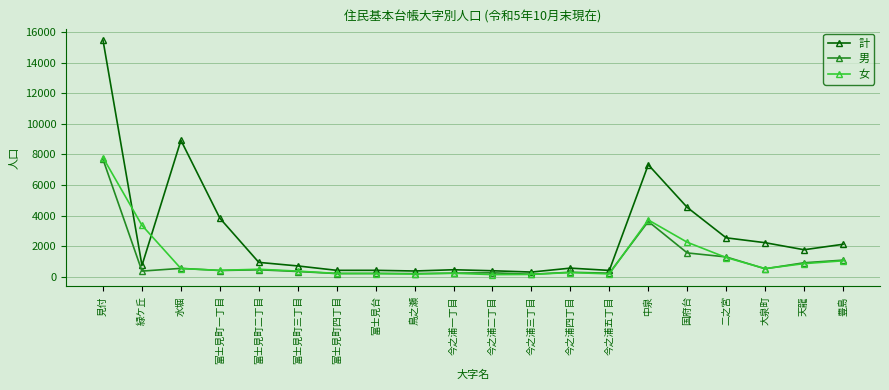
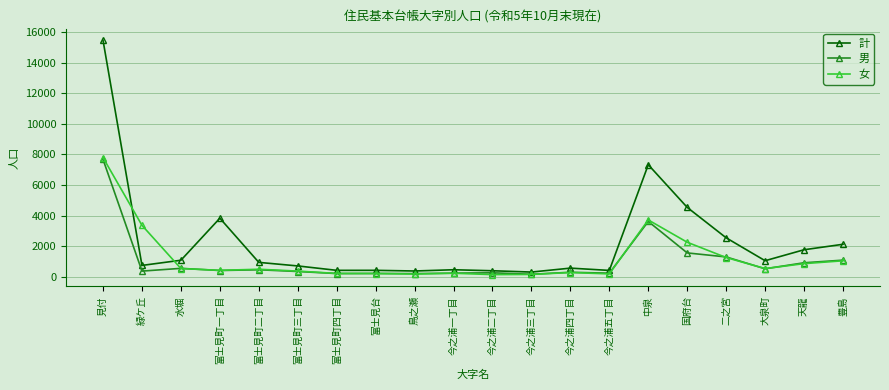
  {
    "計": {
      "見付": 15500,
      "緑ケ丘": 700,
-     "水堀": 8900,
+     "水堀": 1100,
      "富士見町一丁目": 3800,
      "富士見町二丁目": 900,
      "富士見町三丁目": 700,
      "富士見町四丁目": 400,
      "富士見台": 400,
      "鳥之瀬": 400,
      "今之浦一丁目": 500,
      "今之浦四丁目": 600,
      "今之浦五丁目": 400,
      "中泉": 7300,
      "国府台": 4500,
      "二之宮": 2500,
-     "大泉町": 2200,
+     "大泉町": 1000,
      "天龍": 1800,
      "豊島": 2100
    },
    "男": {
      "緑ケ丘": 400,
      "国府台": 1600
    },
    "女": {
      "緑ケ丘": 3400,
      "国府台": 2300
    }
  }
